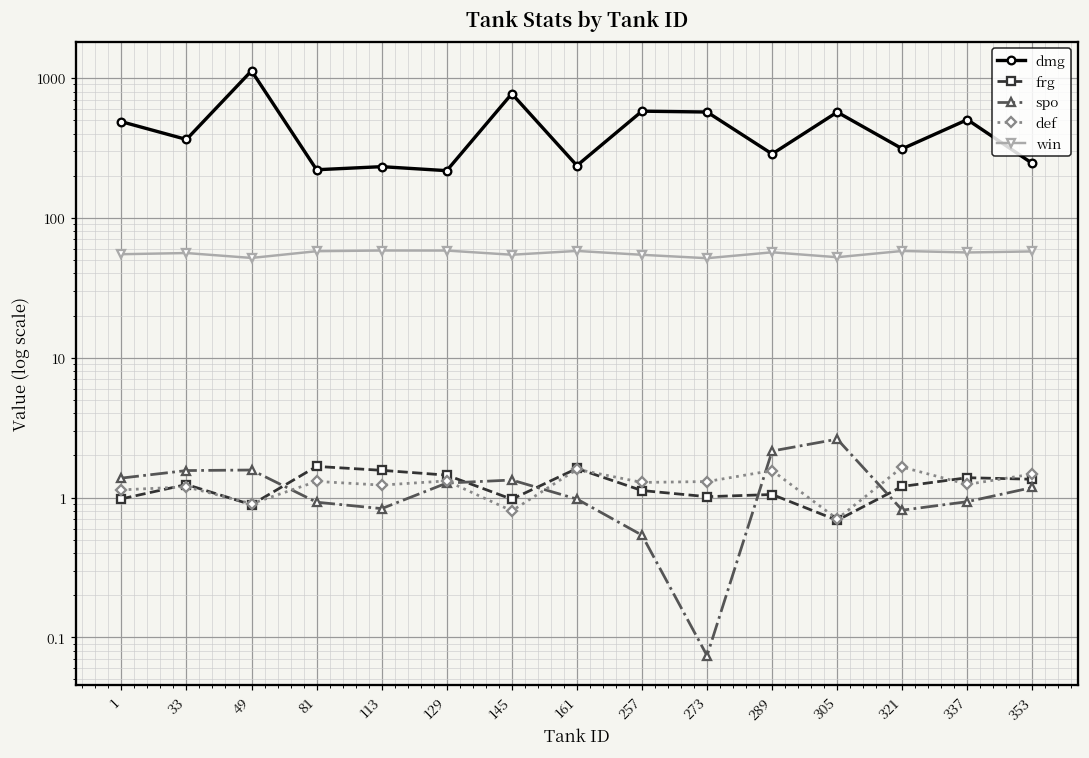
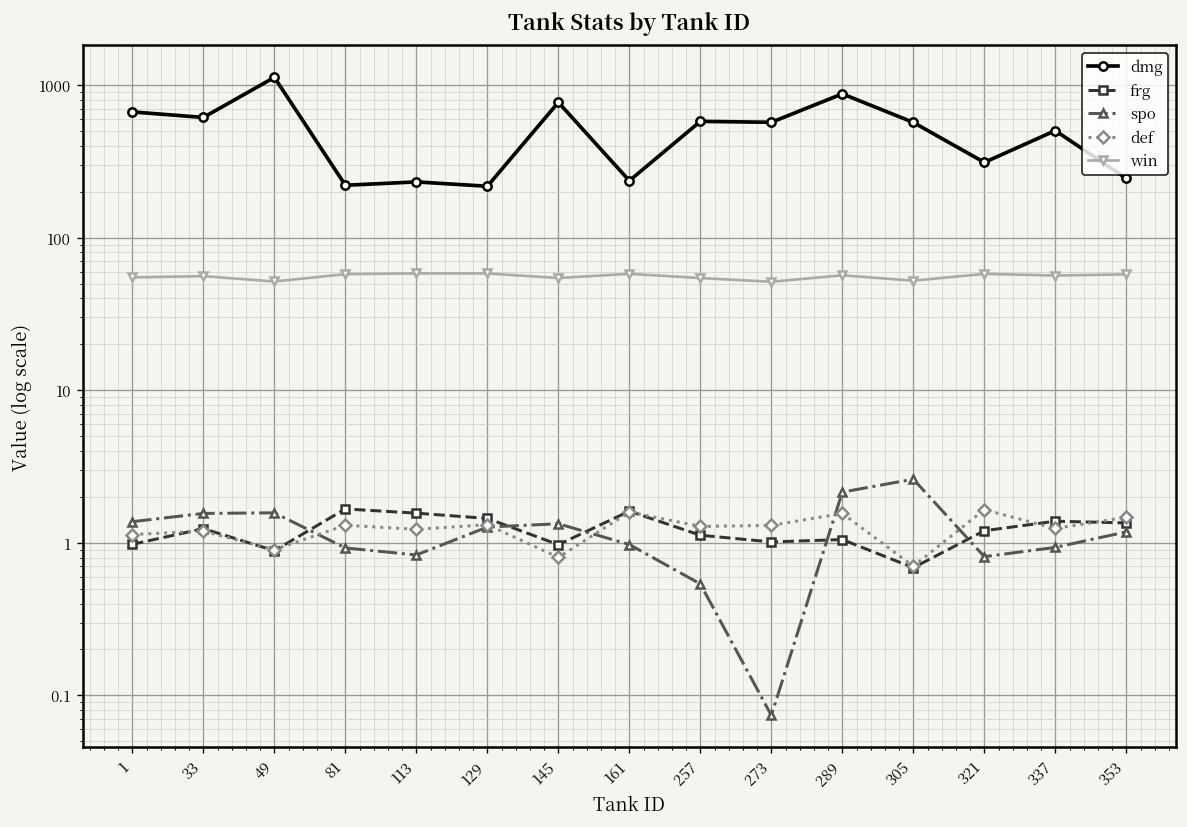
  {
    "dmg": {
-     "1": 490,
-     "33": 360,
+     "1": 700,
+     "33": 600,
      "49": 1100,
      "81": 220,
      "113": 230,
      "129": 220,
      "145": 800,
      "161": 240,
      "257": 600,
      "273": 600,
-     "289": 290,
+     "289": 900,
      "305": 600,
      "321": 310,
      "337": 500,
      "353": 240
    }
  }
